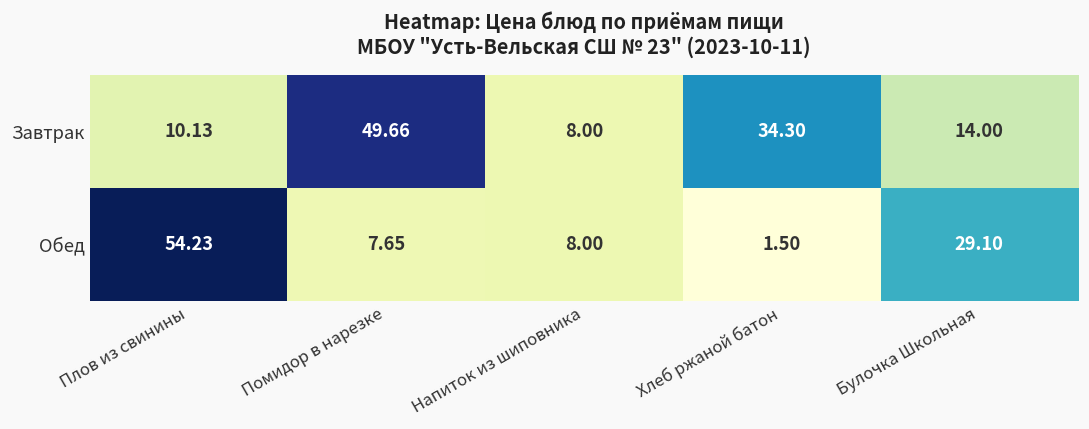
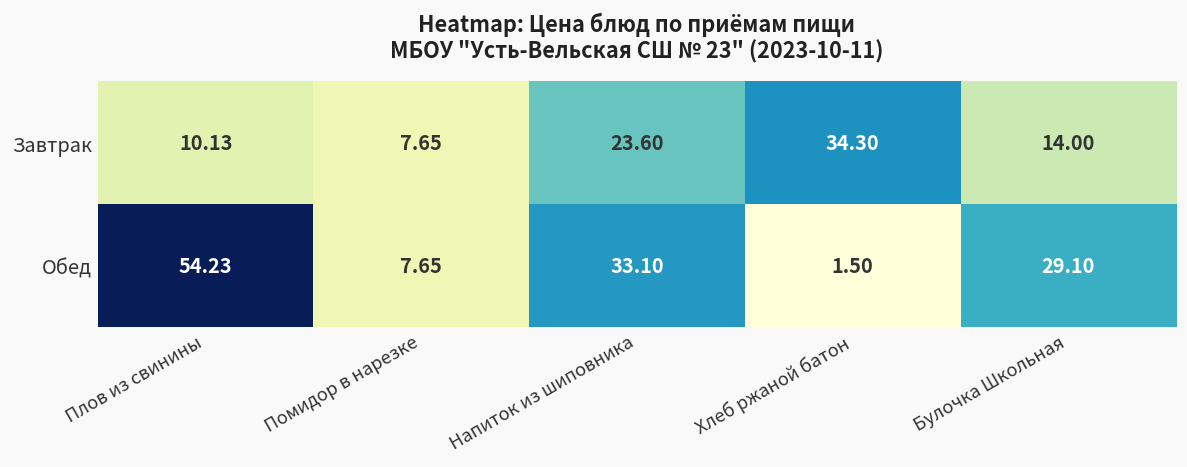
  {
    "Завтрак": {
      "Плов из свинины": 10.13,
-     "Помидор в нарезке": 49.66,
-     "Напиток из шиповника": 8.00,
+     "Помидор в нарезке": 7.65,
+     "Напиток из шиповника": 23.60,
      "Хлеб ржаной батон": 34.30,
      "Булочка Школьная": 14.00
    },
    "Обед": {
      "Плов из свинины": 54.23,
      "Помидор в нарезке": 7.65,
-     "Напиток из шиповника": 8.00,
+     "Напиток из шиповника": 33.10,
      "Хлеб ржаной батон": 1.50,
      "Булочка Школьная": 29.10
    }
  }
